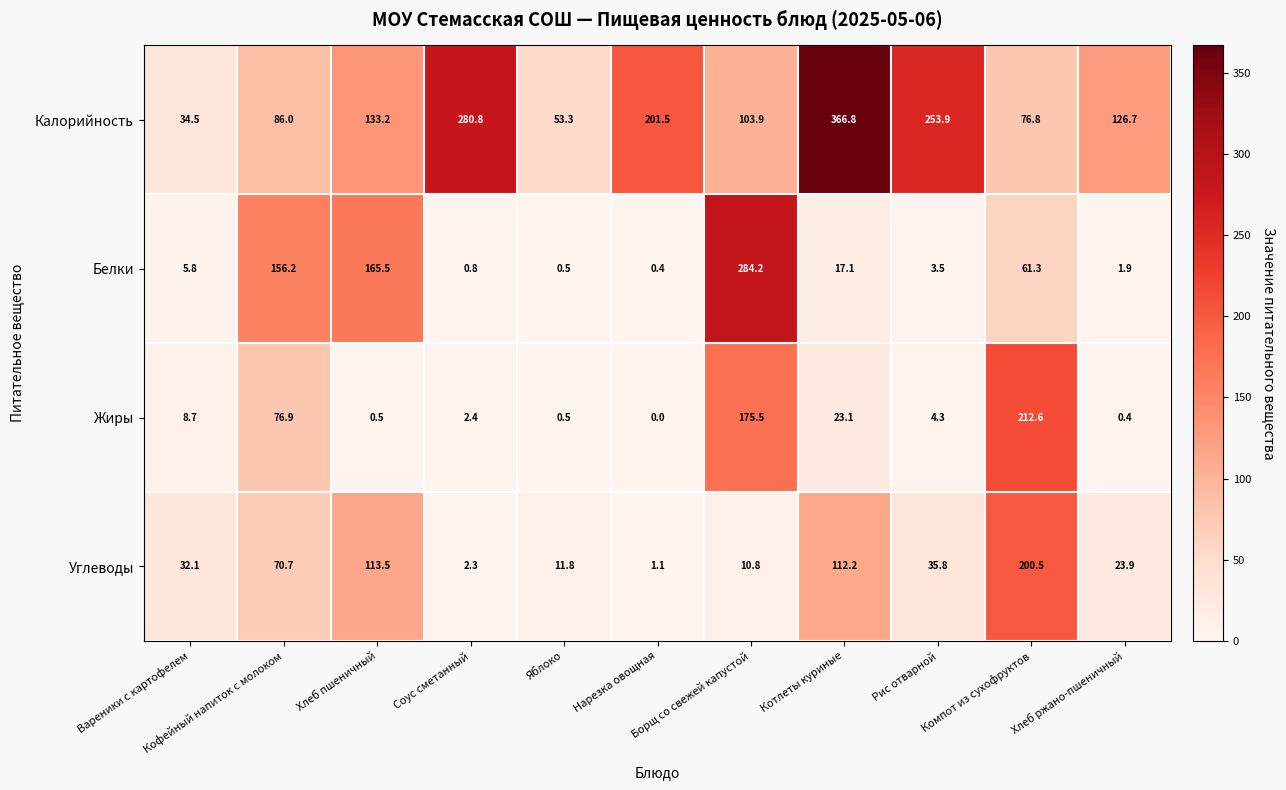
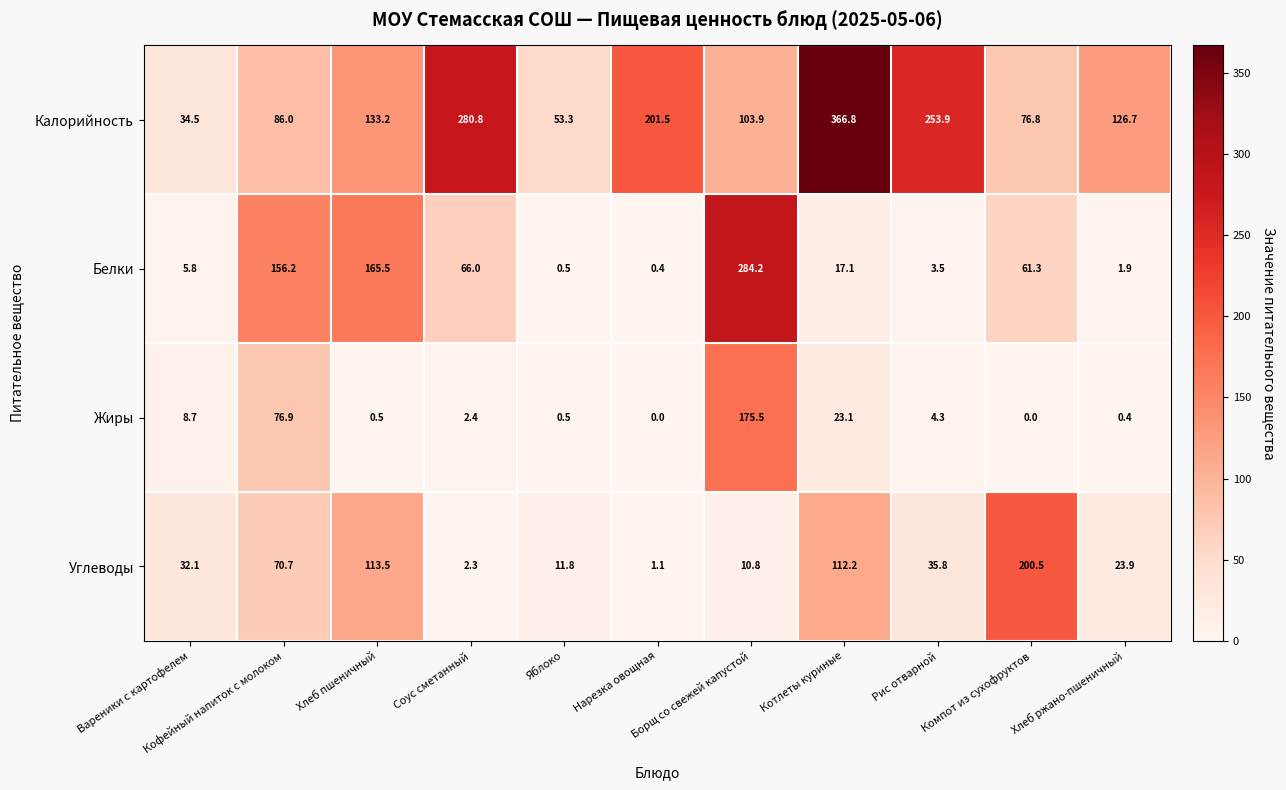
  {
    "Калорийность": {
      "Вареники с картофелем": 34.5,
      "Кофейный напиток с молоком": 86.0,
      "Хлеб пшеничный": 133.2,
      "Соус сметанный": 280.8,
      "Яблоко": 53.3,
      "Нарезка овощная": 201.5,
      "Борщ со свежей капустой": 103.9,
      "Котлеты куриные": 366.8,
      "Рис отварной": 253.9,
      "Компот из сухофруктов": 76.8,
      "Хлеб ржано-пшеничный": 126.7
    },
    "Белки": {
      "Вареники с картофелем": 5.8,
      "Кофейный напиток с молоком": 156.2,
      "Хлеб пшеничный": 165.5,
-     "Соус сметанный": 0.8,
+     "Соус сметанный": 66.0,
      "Яблоко": 0.5,
      "Нарезка овощная": 0.4,
      "Борщ со свежей капустой": 284.2,
      "Котлеты куриные": 17.1,
      "Рис отварной": 3.5,
      "Компот из сухофруктов": 61.3,
      "Хлеб ржано-пшеничный": 1.9
    },
    "Жиры": {
      "Вареники с картофелем": 8.7,
      "Кофейный напиток с молоком": 76.9,
      "Хлеб пшеничный": 0.5,
      "Соус сметанный": 2.4,
      "Яблоко": 0.5,
      "Нарезка овощная": 0.0,
      "Борщ со свежей капустой": 175.5,
      "Котлеты куриные": 23.1,
      "Рис отварной": 4.3,
-     "Компот из сухофруктов": 212.6,
+     "Компот из сухофруктов": 0.0,
      "Хлеб ржано-пшеничный": 0.4
    },
    "Углеводы": {
      "Вареники с картофелем": 32.1,
      "Кофейный напиток с молоком": 70.7,
      "Хлеб пшеничный": 113.5,
      "Соус сметанный": 2.3,
      "Яблоко": 11.8,
      "Нарезка овощная": 1.1,
      "Борщ со свежей капустой": 10.8,
      "Котлеты куриные": 112.2,
      "Рис отварной": 35.8,
      "Компот из сухофруктов": 200.5,
      "Хлеб ржано-пшеничный": 23.9
    }
  }
